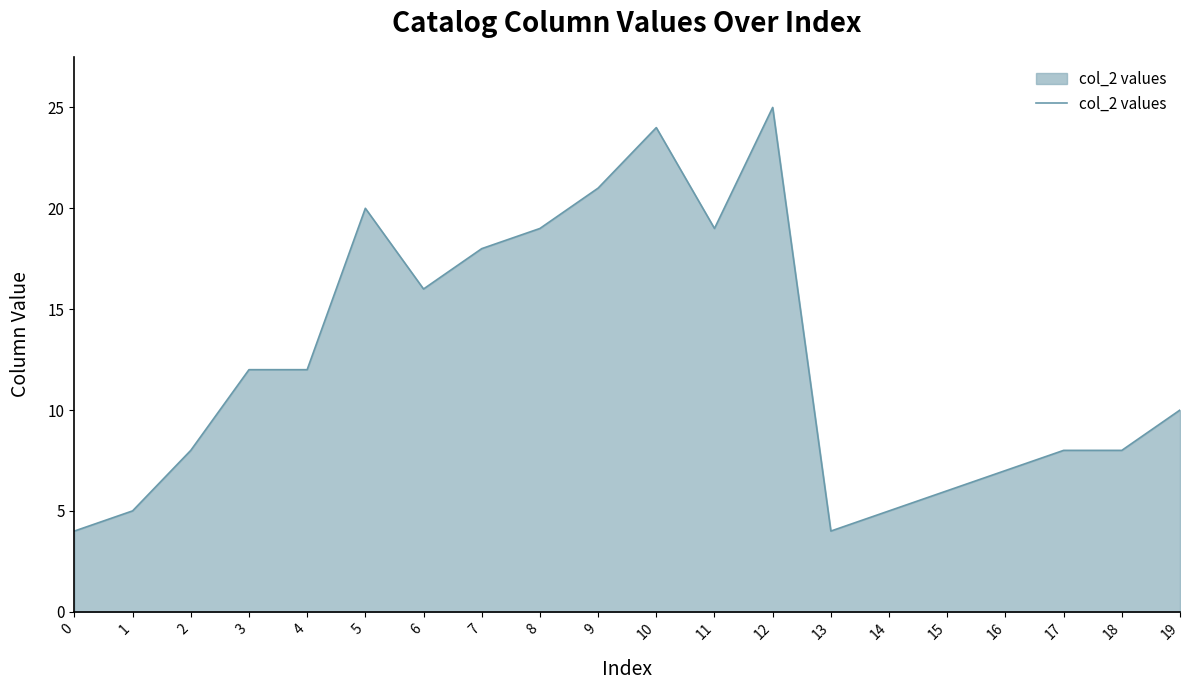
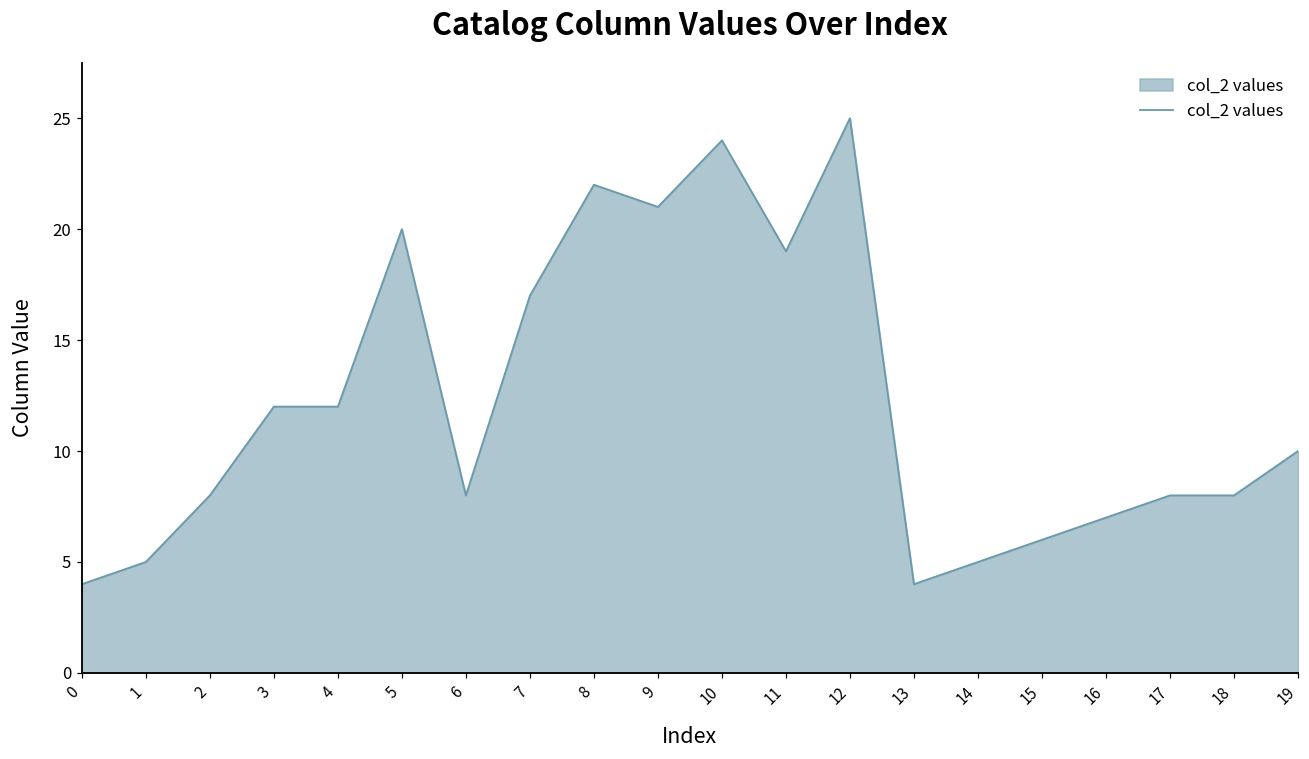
  {
    "0": 4,
    "1": 5,
    "2": 8,
    "3": 12,
    "4": 12,
    "5": 20,
-   "6": 16,
-   "7": 18,
-   "8": 19,
+   "6": 8,
+   "7": 17,
+   "8": 22,
    "9": 21,
    "10": 24,
    "11": 19,
    "12": 25,
    "13": 4,
    "14": 5,
    "15": 6,
    "16": 7,
    "17": 8,
    "18": 8,
    "19": 10
  }
